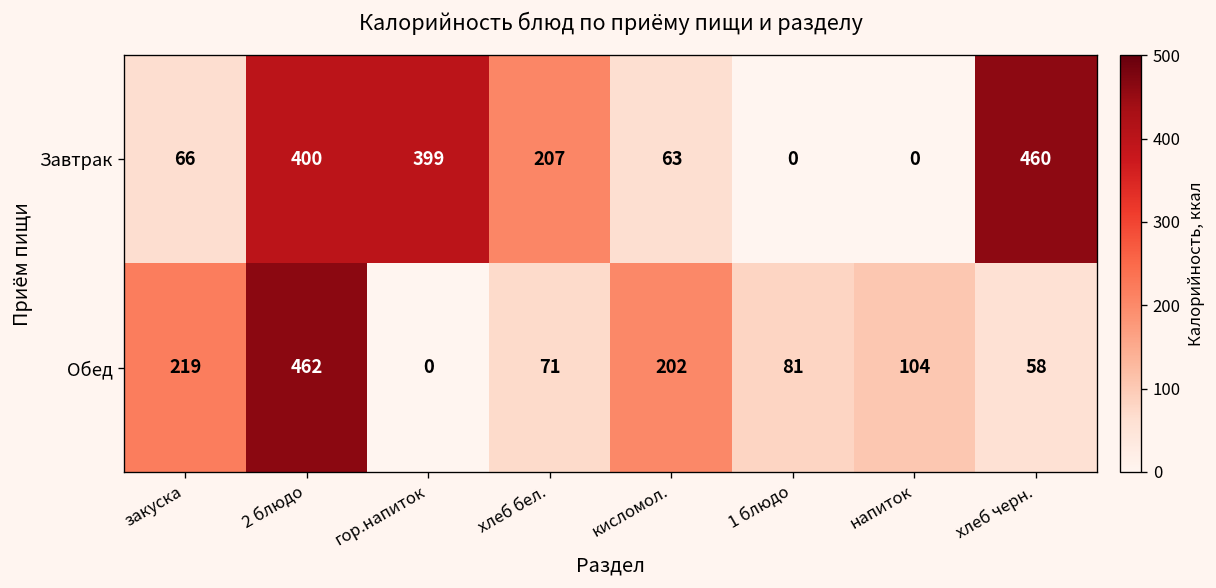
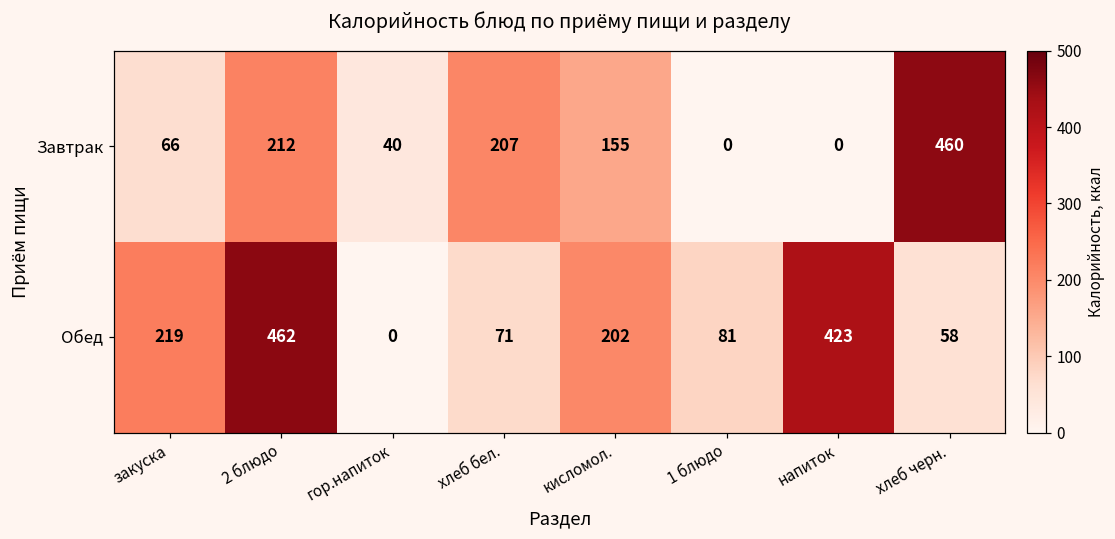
  {
    "Завтрак": {
      "закуска": 66,
-     "2 блюдо": 400,
-     "гор.напиток": 399,
+     "2 блюдо": 212,
+     "гор.напиток": 40,
      "хлеб бел.": 207,
-     "кисломол.": 63,
+     "кисломол.": 155,
      "1 блюдо": 0,
      "напиток": 0,
      "хлеб черн.": 460
    },
    "Обед": {
      "закуска": 219,
      "2 блюдо": 462,
      "гор.напиток": 0,
      "хлеб бел.": 71,
      "кисломол.": 202,
      "1 блюдо": 81,
-     "напиток": 104,
+     "напиток": 423,
      "хлеб черн.": 58
    }
  }
